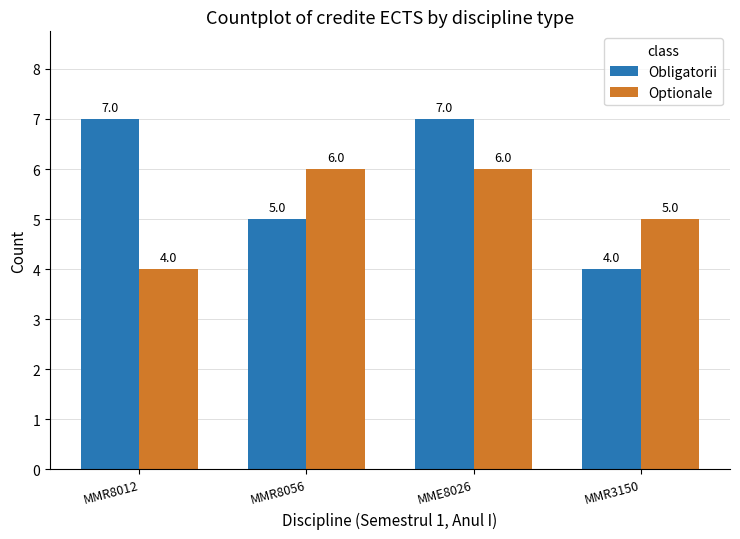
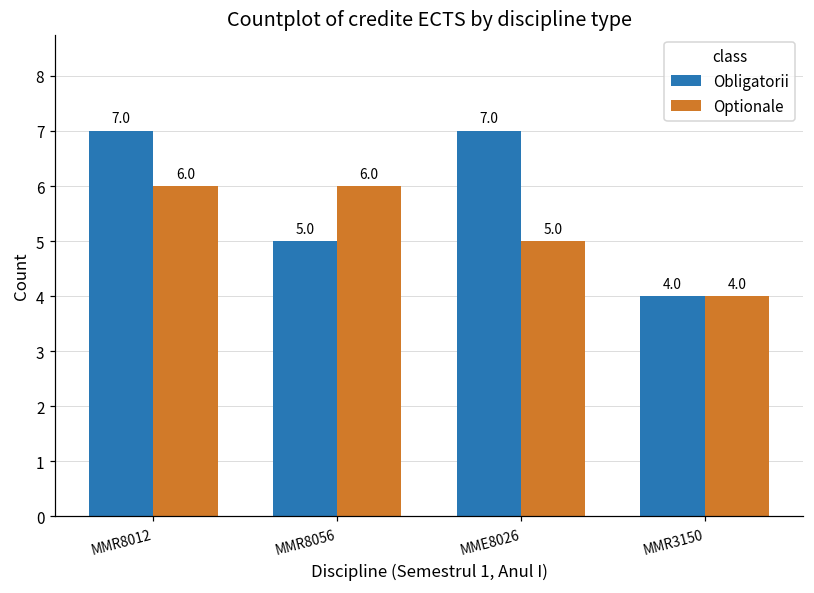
  {
    "Obligatorii": {
      "MMR8012": 7.0,
      "MMR8056": 5.0,
      "MME8026": 7.0,
      "MMR3150": 4.0
    },
    "Optionale": {
-     "MMR8012": 4.0,
+     "MMR8012": 6.0,
      "MMR8056": 6.0,
-     "MME8026": 6.0,
-     "MMR3150": 5.0
+     "MME8026": 5.0,
+     "MMR3150": 4.0
    }
  }
